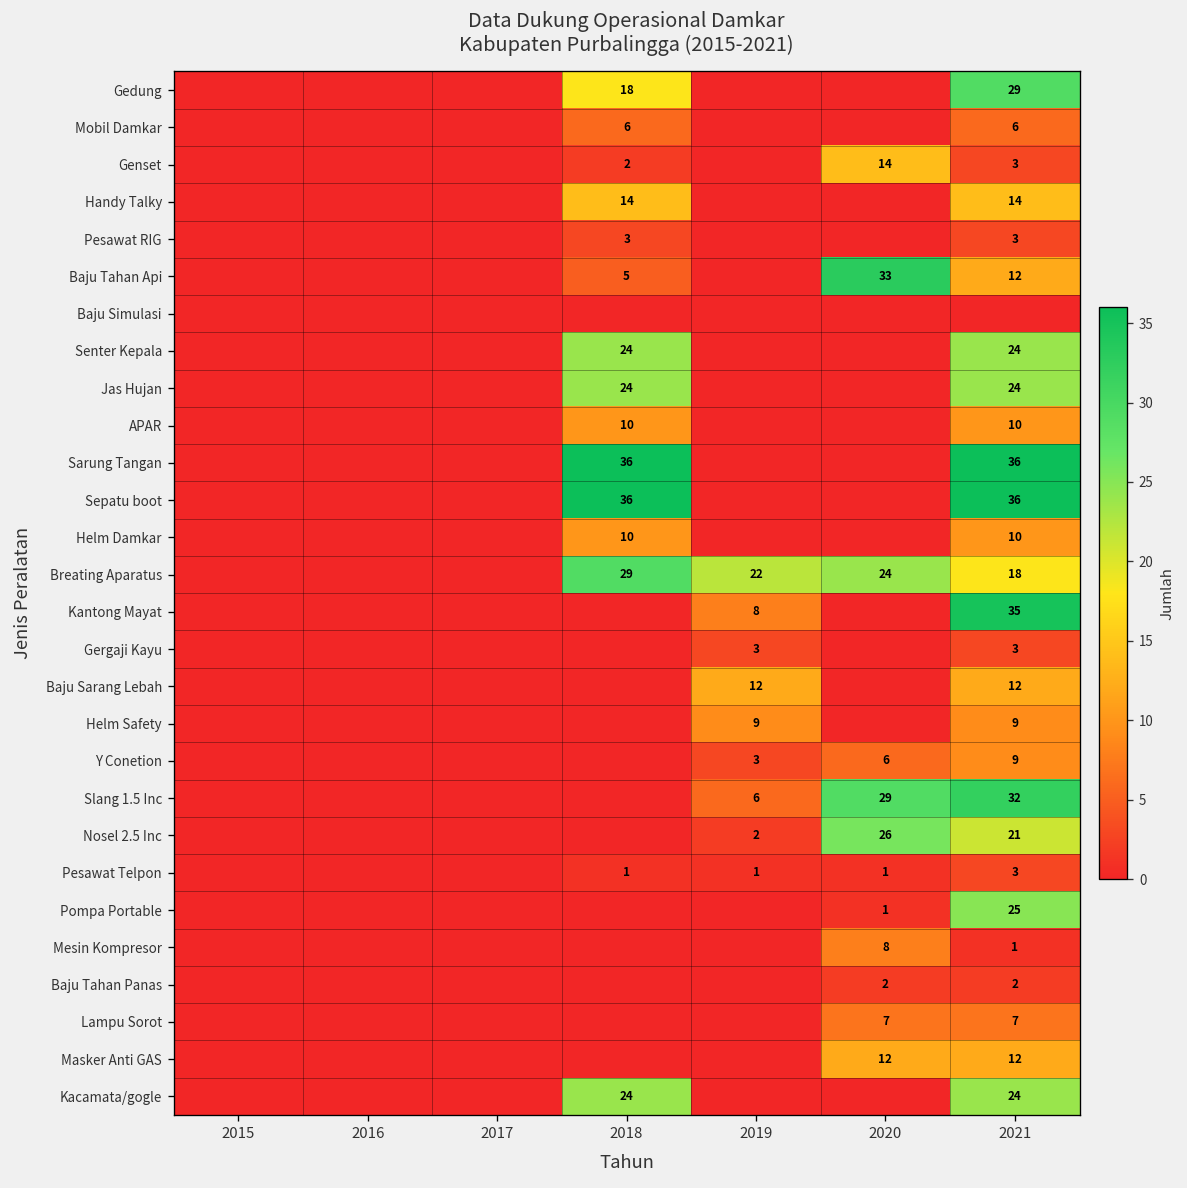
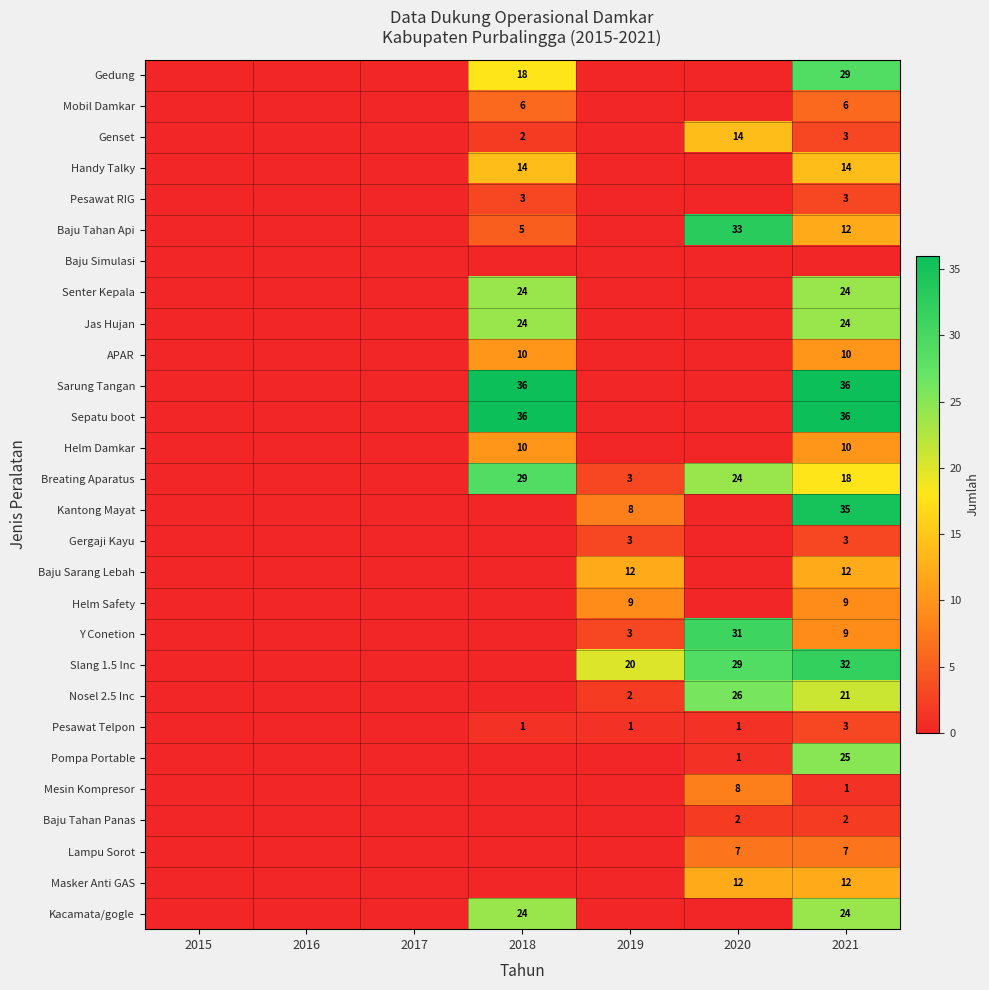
  {
    "Gedung": {
      "2018": 18,
      "2021": 29
    },
    "Mobil Damkar": {
      "2018": 6,
      "2021": 6
    },
    "Genset": {
      "2018": 2,
      "2020": 14,
      "2021": 3
    },
    "Handy Talky": {
      "2018": 14,
      "2021": 14
    },
    "Pesawat RIG": {
      "2018": 3,
      "2021": 3
    },
    "Baju Tahan Api": {
      "2018": 5,
      "2020": 33,
      "2021": 12
    },
    "Senter Kepala": {
      "2018": 24,
      "2021": 24
    },
    "Jas Hujan": {
      "2018": 24,
      "2021": 24
    },
    "APAR": {
      "2018": 10,
      "2021": 10
    },
    "Sarung Tangan": {
      "2018": 36,
      "2021": 36
    },
    "Sepatu boot": {
      "2018": 36,
      "2021": 36
    },
    "Helm Damkar": {
      "2018": 10,
      "2021": 10
    },
    "Breating Aparatus": {
      "2018": 29,
-     "2019": 22,
+     "2019": 3,
      "2020": 24,
      "2021": 18
    },
    "Kantong Mayat": {
      "2019": 8,
      "2021": 35
    },
    "Gergaji Kayu": {
      "2019": 3,
      "2021": 3
    },
    "Baju Sarang Lebah": {
      "2019": 12,
      "2021": 12
    },
    "Helm Safety": {
      "2019": 9,
      "2021": 9
    },
    "Y Conetion": {
      "2019": 3,
-     "2020": 6,
+     "2020": 31,
      "2021": 9
    },
    "Slang 1.5 Inc": {
-     "2019": 6,
+     "2019": 20,
      "2020": 29,
      "2021": 32
    },
    "Nosel 2.5 Inc": {
      "2019": 2,
      "2020": 26,
      "2021": 21
    },
    "Pesawat Telpon": {
      "2018": 1,
      "2019": 1,
      "2020": 1,
      "2021": 3
    },
    "Pompa Portable": {
      "2020": 1,
      "2021": 25
    },
    "Mesin Kompresor": {
      "2020": 8,
      "2021": 1
    },
    "Baju Tahan Panas": {
      "2020": 2,
      "2021": 2
    },
    "Lampu Sorot": {
      "2020": 7,
      "2021": 7
    },
    "Masker Anti GAS": {
      "2020": 12,
      "2021": 12
    },
    "Kacamata/gogle": {
      "2018": 24,
      "2021": 24
    }
  }
